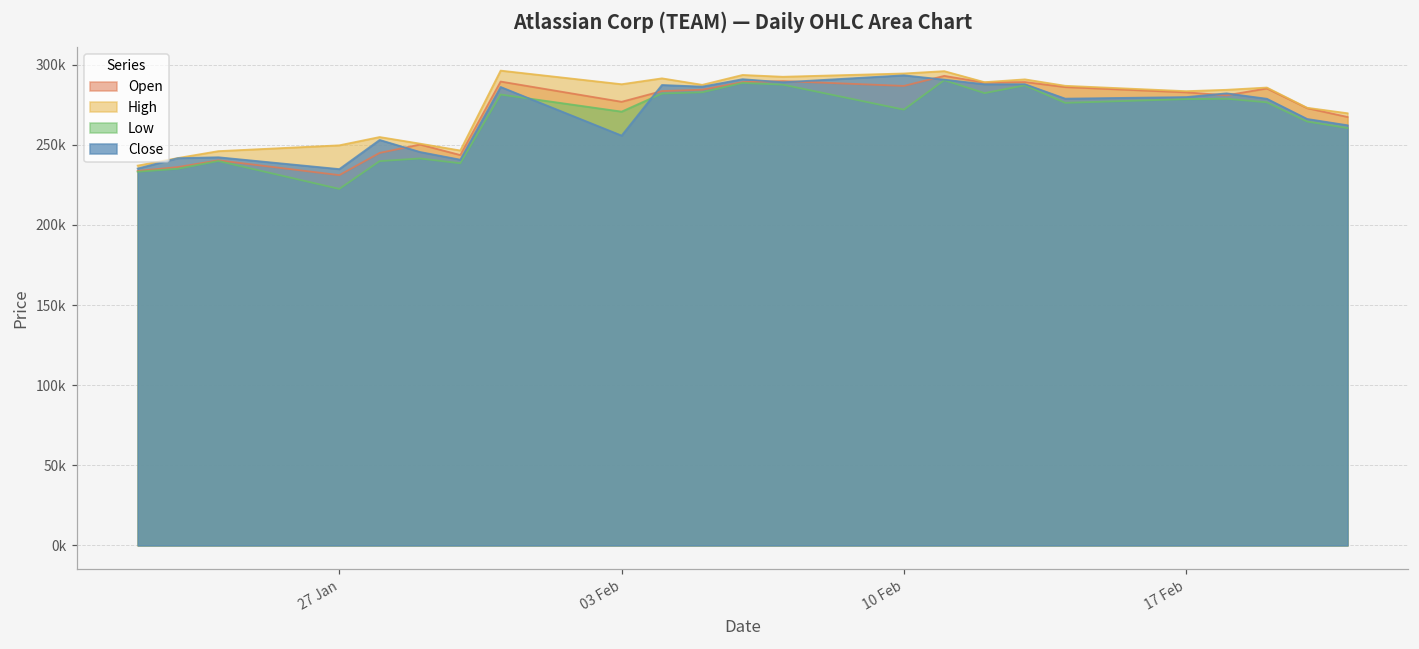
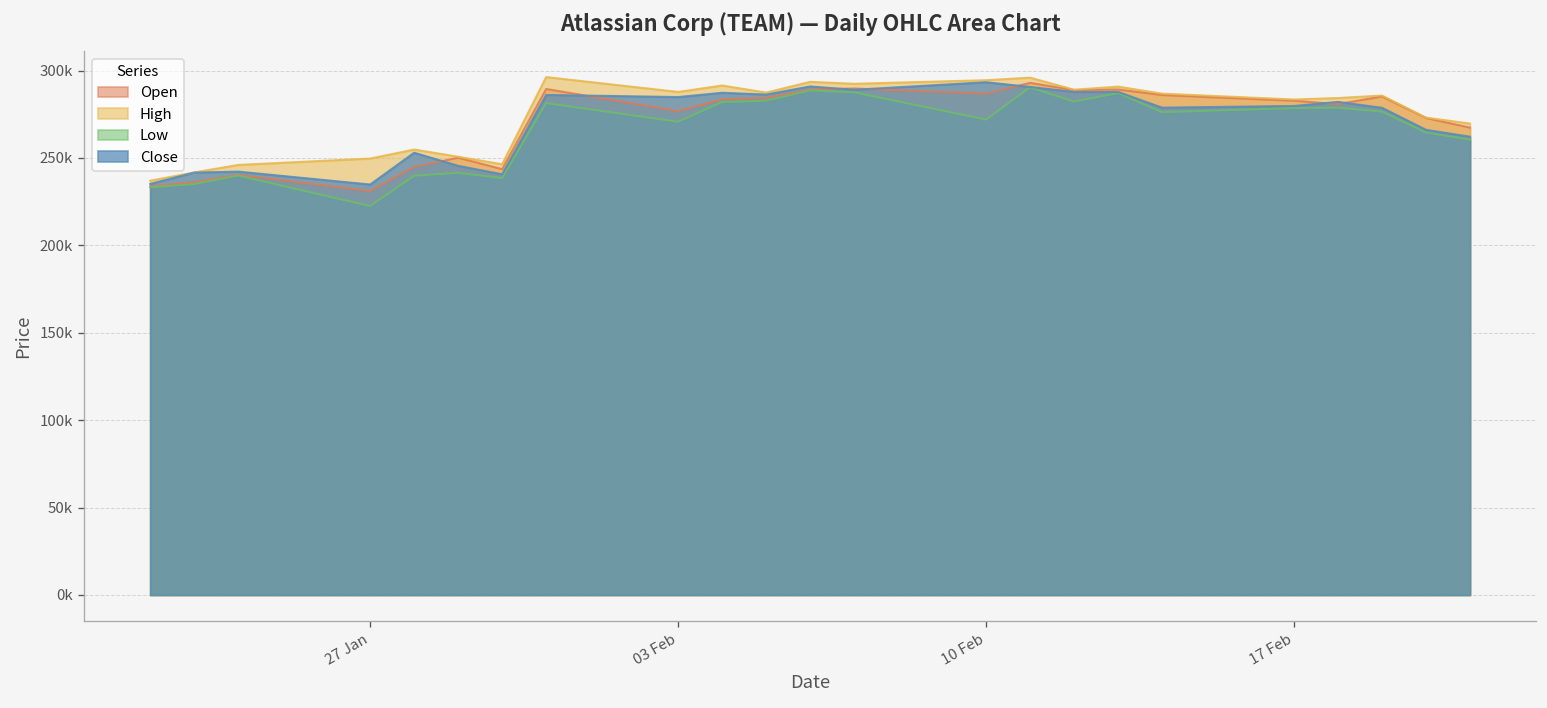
  {
    "Low": {
      "27 Jan": 222000,
      "03 Feb": 271000,
      "10 Feb": 272000
    },
    "Close": {
      "27 Jan": 235000,
-     "03 Feb": 256000
+     "03 Feb": 285000
    }
  }
